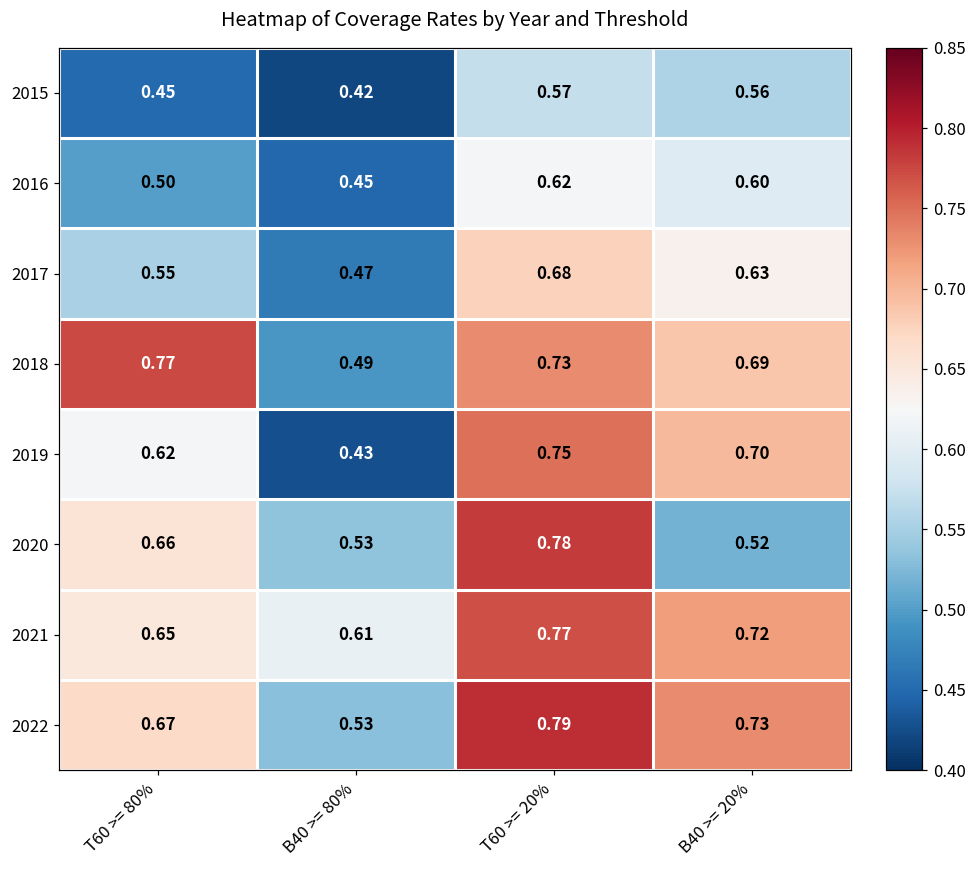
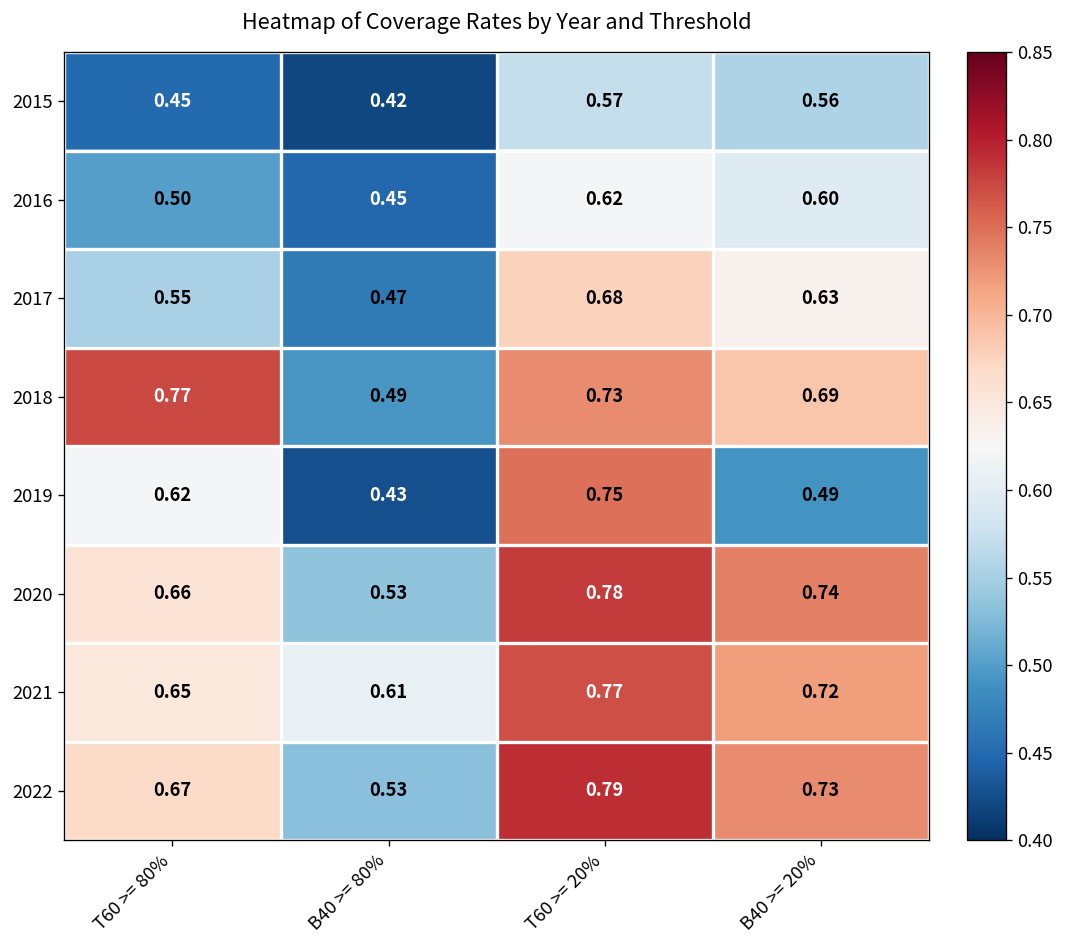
  {
    "2015": {
      "T60 >= 80%": 0.45,
      "B40 >= 80%": 0.42,
      "T60 >= 20%": 0.57,
      "B40 >= 20%": 0.56
    },
    "2016": {
      "T60 >= 80%": 0.50,
      "B40 >= 80%": 0.45,
      "T60 >= 20%": 0.62,
      "B40 >= 20%": 0.60
    },
    "2017": {
      "T60 >= 80%": 0.55,
      "B40 >= 80%": 0.47,
      "T60 >= 20%": 0.68,
      "B40 >= 20%": 0.63
    },
    "2018": {
      "T60 >= 80%": 0.77,
      "B40 >= 80%": 0.49,
      "T60 >= 20%": 0.73,
      "B40 >= 20%": 0.69
    },
    "2019": {
      "T60 >= 80%": 0.62,
      "B40 >= 80%": 0.43,
      "T60 >= 20%": 0.75,
-     "B40 >= 20%": 0.70
+     "B40 >= 20%": 0.49
    },
    "2020": {
      "T60 >= 80%": 0.66,
      "B40 >= 80%": 0.53,
      "T60 >= 20%": 0.78,
-     "B40 >= 20%": 0.52
+     "B40 >= 20%": 0.74
    },
    "2021": {
      "T60 >= 80%": 0.65,
      "B40 >= 80%": 0.61,
      "T60 >= 20%": 0.77,
      "B40 >= 20%": 0.72
    },
    "2022": {
      "T60 >= 80%": 0.67,
      "B40 >= 80%": 0.53,
      "T60 >= 20%": 0.79,
      "B40 >= 20%": 0.73
    }
  }
